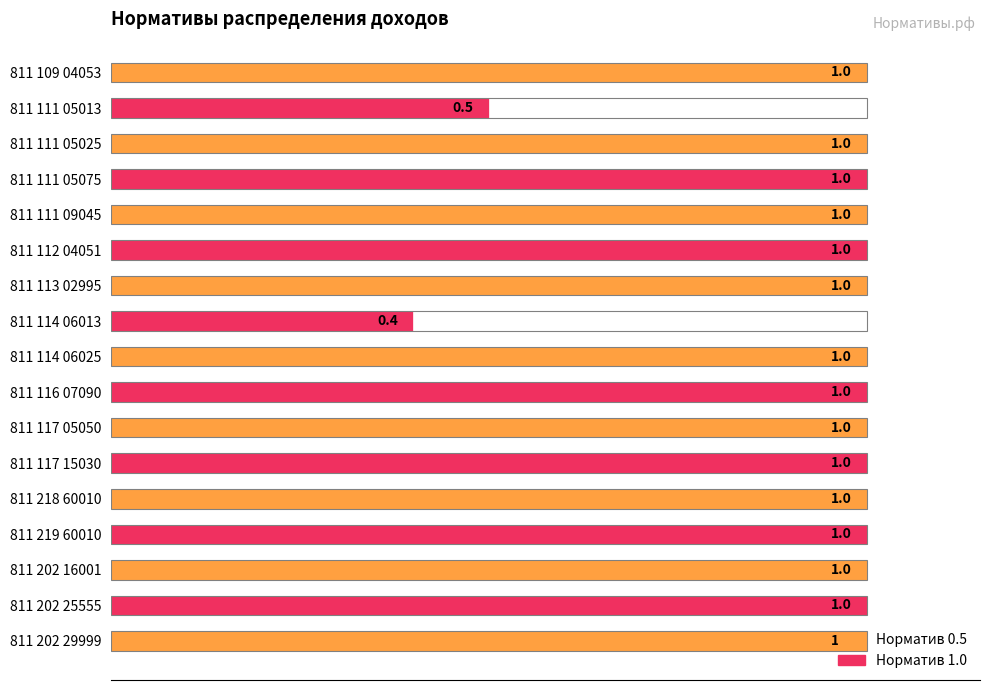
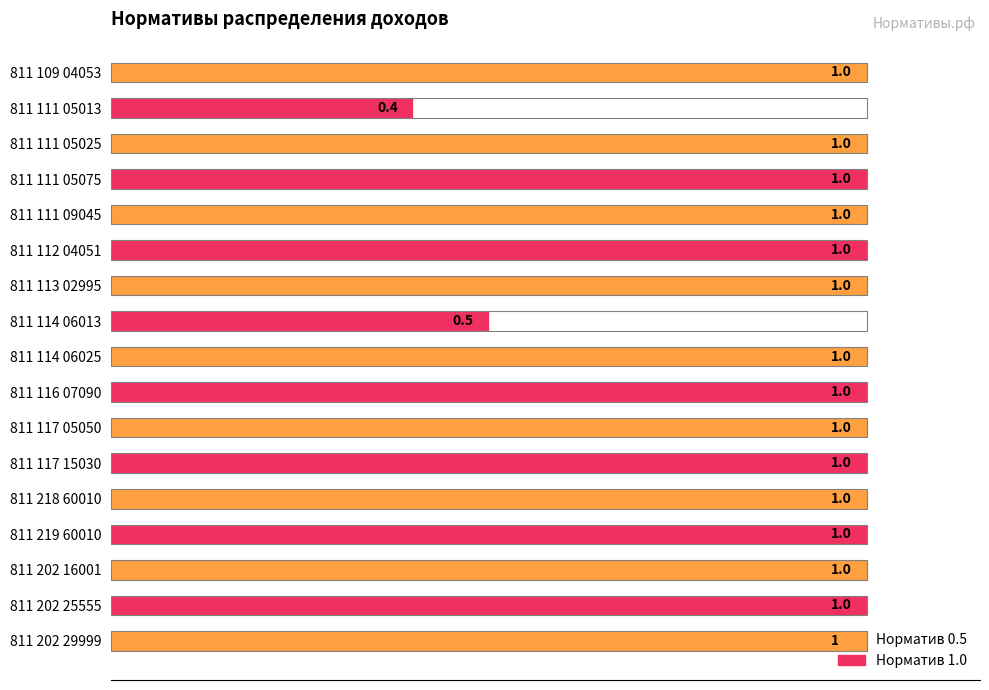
  {
    "811 109 04053": 1.0,
-   "811 111 05013": 0.5,
+   "811 111 05013": 0.4,
    "811 111 05025": 1.0,
    "811 111 05075": 1.0,
    "811 111 09045": 1.0,
    "811 112 04051": 1.0,
    "811 113 02995": 1.0,
-   "811 114 06013": 0.4,
+   "811 114 06013": 0.5,
    "811 114 06025": 1.0,
    "811 116 07090": 1.0,
    "811 117 05050": 1.0,
    "811 117 15030": 1.0,
    "811 218 60010": 1.0,
    "811 219 60010": 1.0,
    "811 202 16001": 1.0,
    "811 202 25555": 1.0,
    "811 202 29999": 1.0
  }
